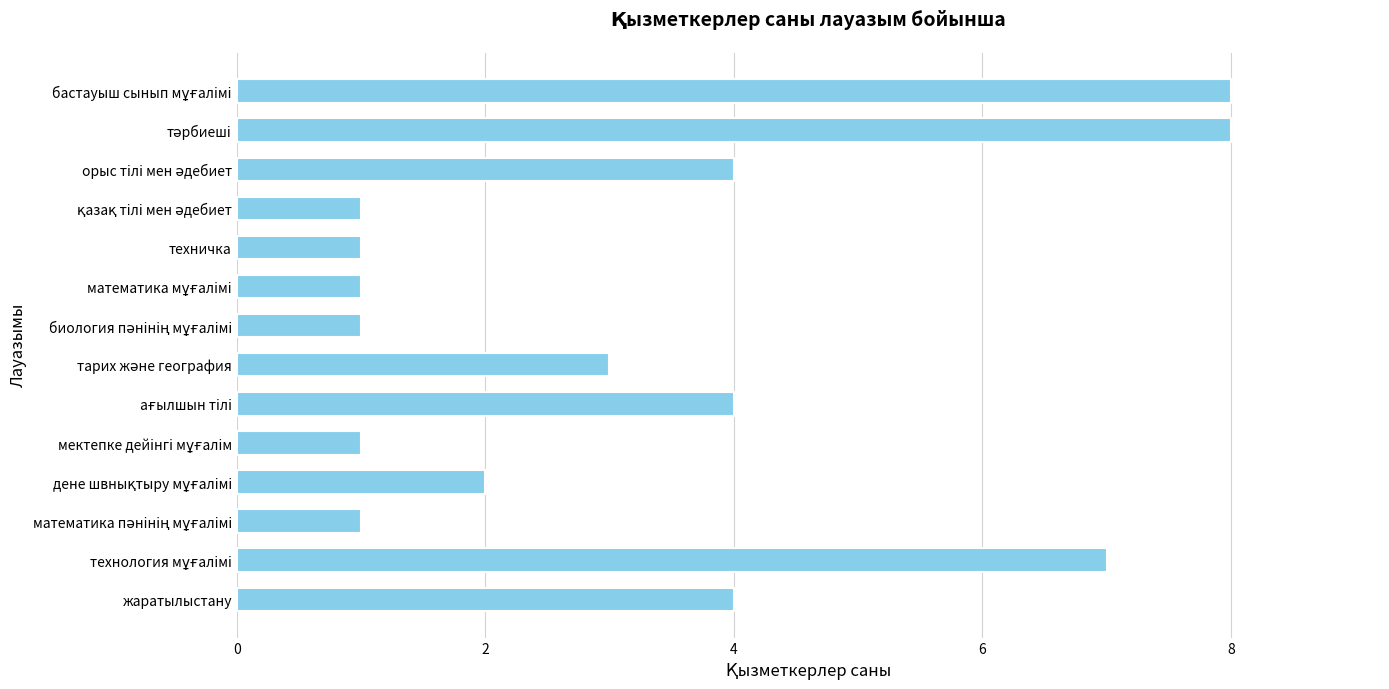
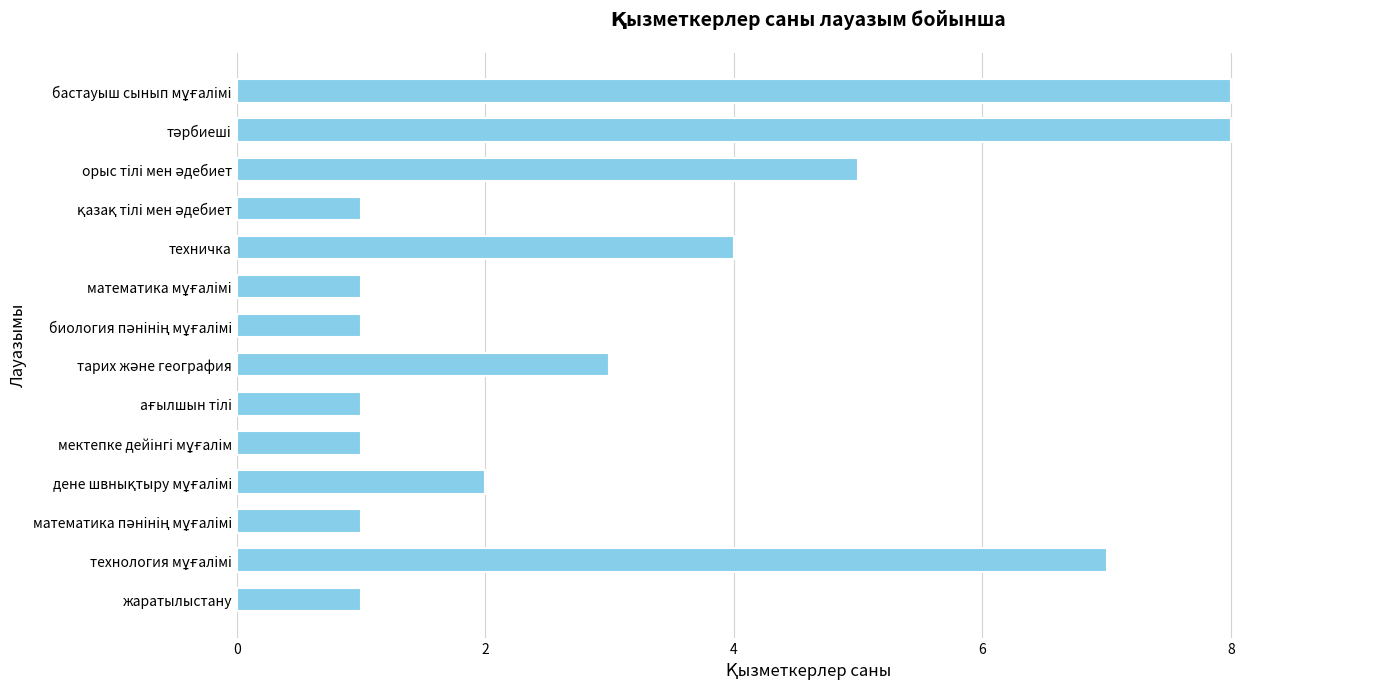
  {
    "бастауыш сынып мұғалімі": 8,
    "тәрбиеші": 8,
-   "орыс тілі мен әдебиет": 4,
+   "орыс тілі мен әдебиет": 5,
    "қазақ тілі мен әдебиет": 1,
-   "техничка": 1,
+   "техничка": 4,
    "математика мұғалімі": 1,
    "биология пәнінің мұғалімі": 1,
    "тарих және география": 3,
-   "ағылшын тілі": 4,
+   "ағылшын тілі": 1,
    "мектепке дейінгі мұғалім": 1,
    "дене швнықтыру мұғалімі": 2,
    "математика пәнінің мұғалімі": 1,
    "технология мұғалімі": 7,
-   "жаратылыстану": 4
+   "жаратылыстану": 1
  }
